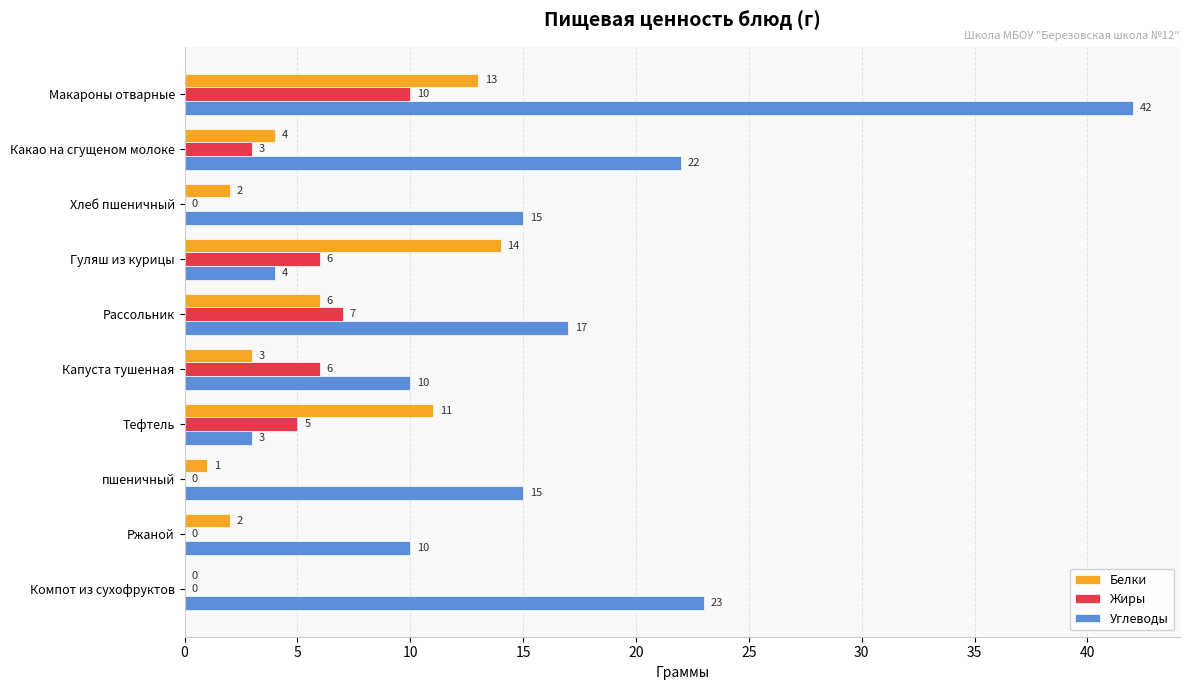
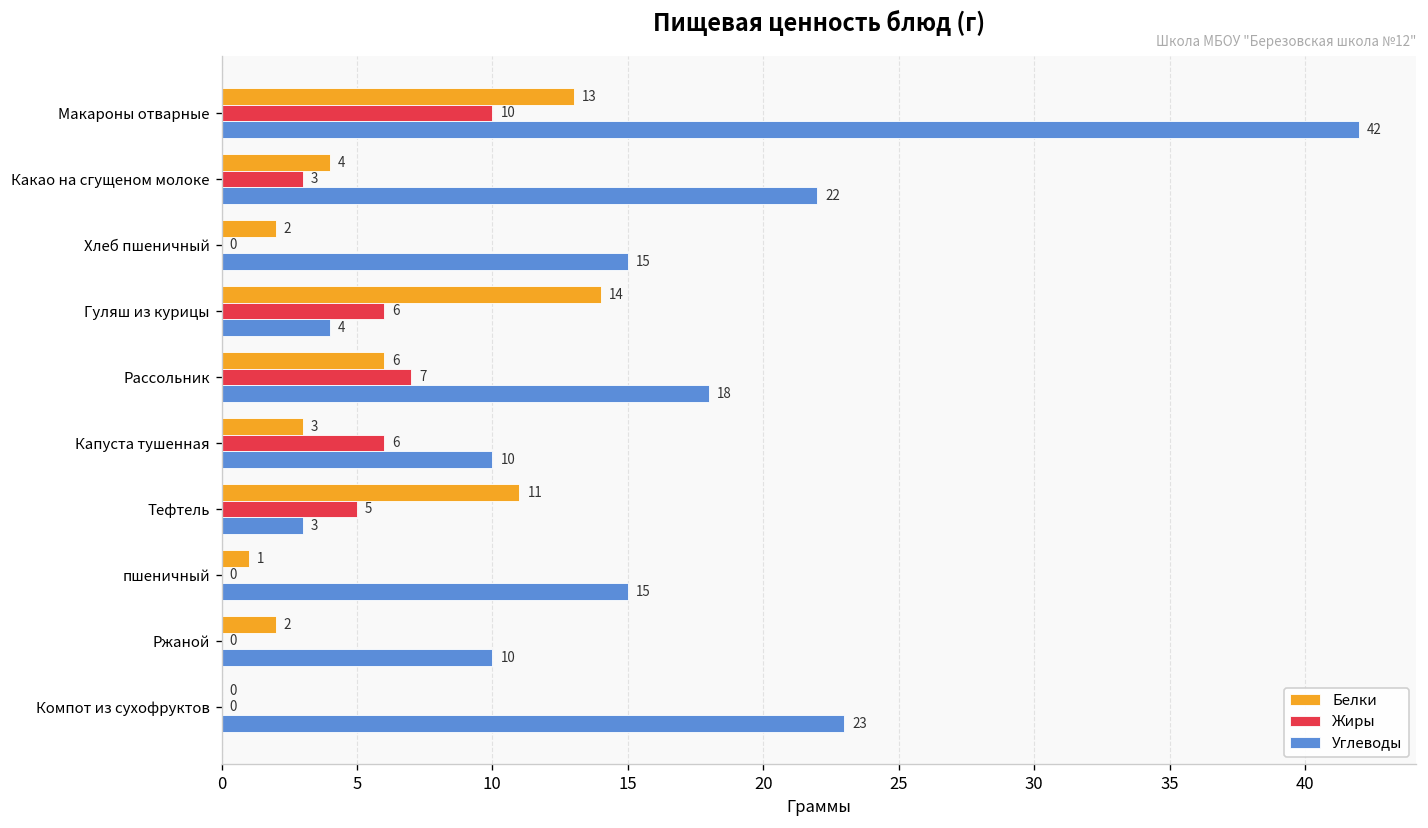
  {
    "Белки": {
      "Макароны отварные": 13,
      "Какао на сгущеном молоке": 4,
      "Хлеб пшеничный": 2,
      "Гуляш из курицы": 14,
      "Рассольник": 6,
      "Капуста тушенная": 3,
      "Тефтель": 11,
      "пшеничный": 1,
      "Ржаной": 2,
      "Компот из сухофруктов": 0
    },
    "Жиры": {
      "Макароны отварные": 10,
      "Какао на сгущеном молоке": 3,
      "Хлеб пшеничный": 0,
      "Гуляш из курицы": 6,
      "Рассольник": 7,
      "Капуста тушенная": 6,
      "Тефтель": 5,
      "пшеничный": 0,
      "Ржаной": 0,
      "Компот из сухофруктов": 0
    },
    "Углеводы": {
      "Макароны отварные": 42,
      "Какао на сгущеном молоке": 22,
      "Хлеб пшеничный": 15,
      "Гуляш из курицы": 4,
-     "Рассольник": 17,
+     "Рассольник": 18,
      "Капуста тушенная": 10,
      "Тефтель": 3,
      "пшеничный": 15,
      "Ржаной": 10,
      "Компот из сухофруктов": 23
    }
  }
